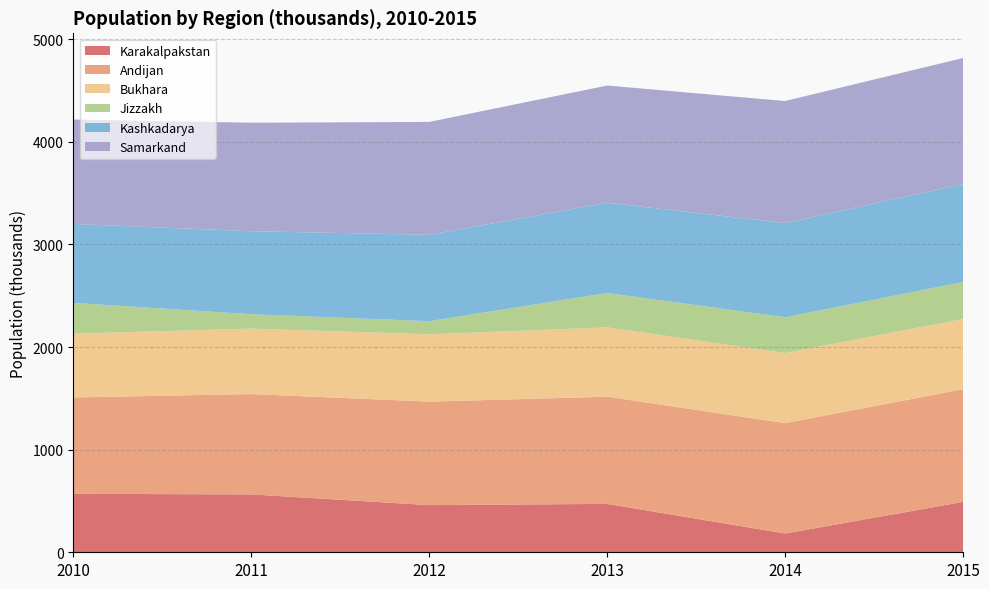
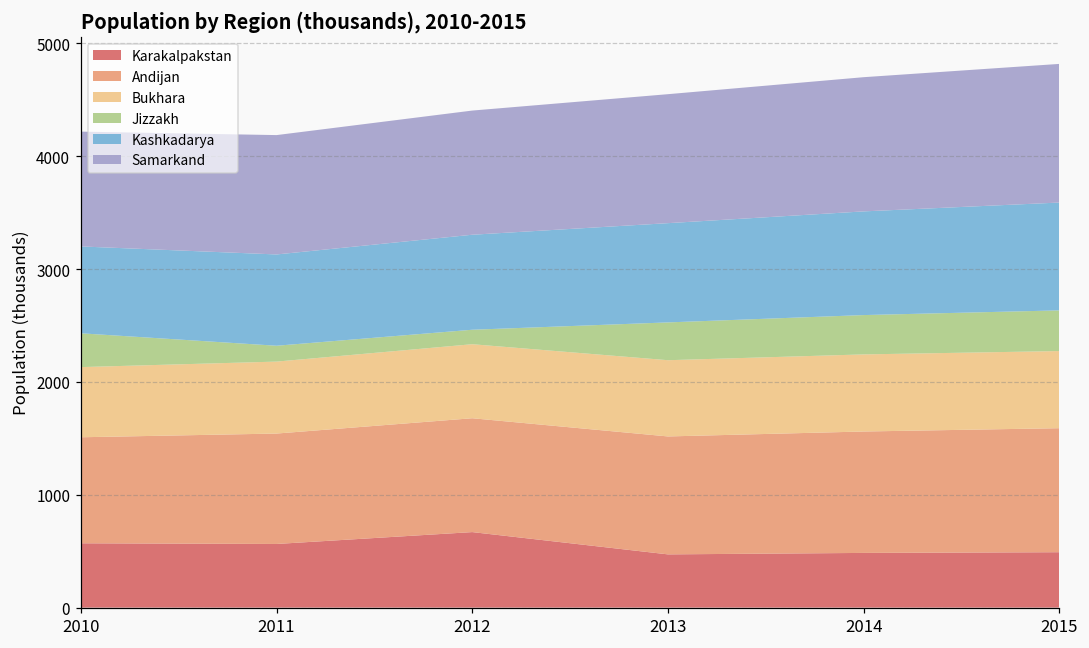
  {
    "Karakalpakstan": {
      "2010": 570,
      "2011": 560,
-     "2012": 460,
+     "2012": 670,
      "2013": 470,
-     "2014": 180,
+     "2014": 480,
      "2015": 490
    },
    "Jizzakh": {
      "2010": 300,
      "2011": 140,
      "2012": 130,
      "2013": 330,
      "2014": 350,
      "2015": 360
    }
  }
